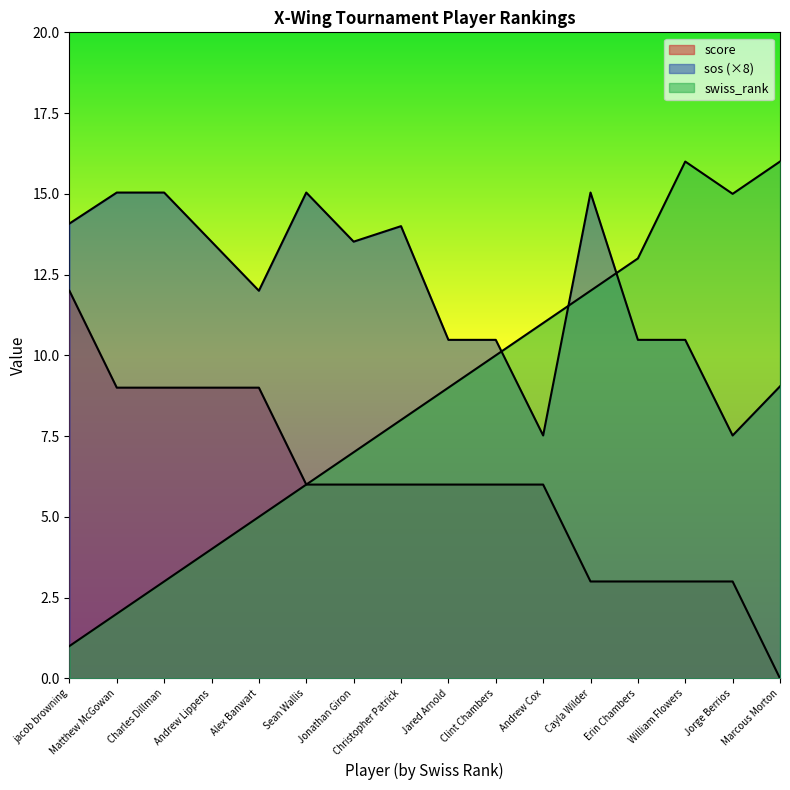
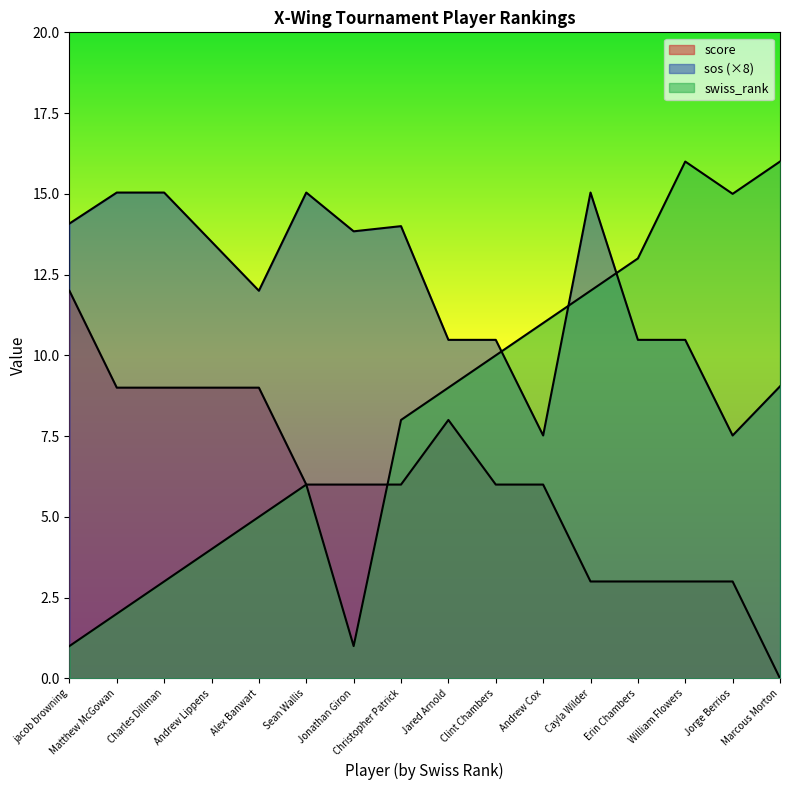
  {
    "score": {
      "jacob browning": 12,
      "Matthew McGowan": 9,
      "Charles Dillman": 9,
      "Andrew Lippens": 9,
      "Alex Banwart": 9,
      "Jonathan Giron": 6,
      "Christopher Patrick": 6,
-     "Jared Arnold": 6,
+     "Jared Arnold": 8,
      "Clint Chambers": 6,
      "Andrew Cox": 6,
      "Cayla Wilder": 3,
      "Erin Chambers": 3,
      "William Flowers": 3,
      "Jorge Berrios": 3,
      "Marcous Morton": 0
    },
    "sos (×8)": {
      "jacob browning": 14.1,
      "Matthew McGowan": 15.0,
      "Charles Dillman": 15.0,
      "Andrew Lippens": 13.5,
      "Alex Banwart": 12.0,
      "Sean Wallis": 15.0,
-     "Jonathan Giron": 13.5,
+     "Jonathan Giron": 13.8,
      "Christopher Patrick": 14.0,
      "Jared Arnold": 10.5,
      "Clint Chambers": 10.5,
      "Andrew Cox": 7.5,
      "Cayla Wilder": 15.0,
      "Erin Chambers": 10.5,
      "William Flowers": 10.5,
      "Jorge Berrios": 7.5,
      "Marcous Morton": 9.0
    },
    "swiss_rank": {
      "jacob browning": 1,
      "Matthew McGowan": 2,
      "Charles Dillman": 3,
      "Andrew Lippens": 4,
      "Alex Banwart": 5,
-     "Jonathan Giron": 7,
+     "Jonathan Giron": 1,
      "Christopher Patrick": 8,
      "Jared Arnold": 9,
      "Clint Chambers": 10,
      "Andrew Cox": 11,
      "Cayla Wilder": 12,
      "Erin Chambers": 13,
      "William Flowers": 16,
      "Jorge Berrios": 15,
      "Marcous Morton": 16
    }
  }
